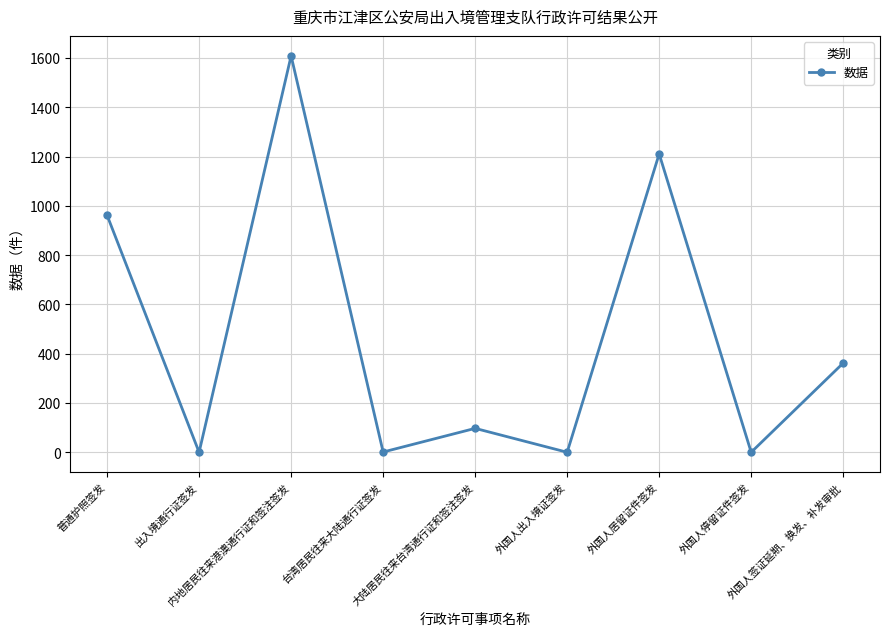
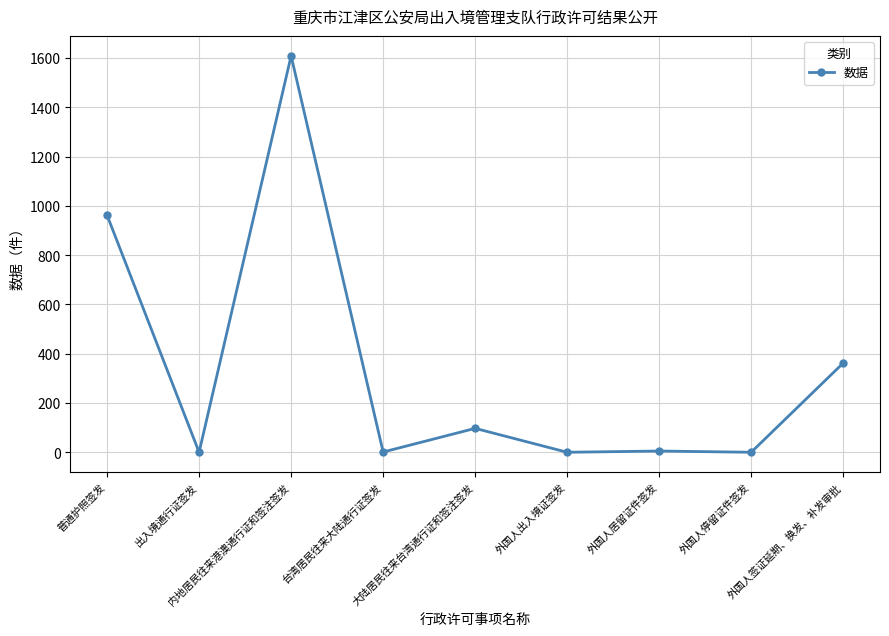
  {
    "普通护照签发": 960,
    "出入境通行证签发": 0,
    "内地居民往来港澳通行证和签注签发": 1610,
    "台湾居民往来大陆通行证签发": 0,
    "大陆居民往来台湾通行证和签注签发": 100,
    "外国人出入境证签发": 0,
-   "外国人居留证件签发": 1210,
+   "外国人居留证件签发": 10,
    "外国人停留证件签发": 0,
    "外国人签证延期、换发、补发审批": 360
  }
